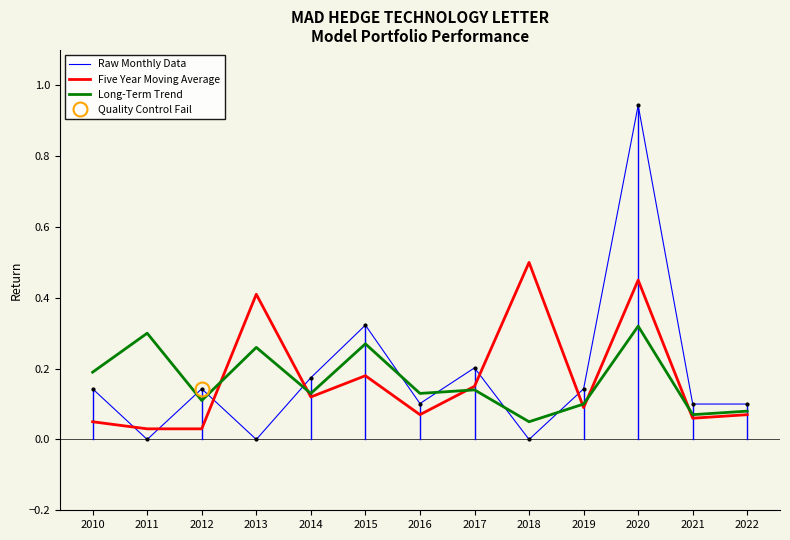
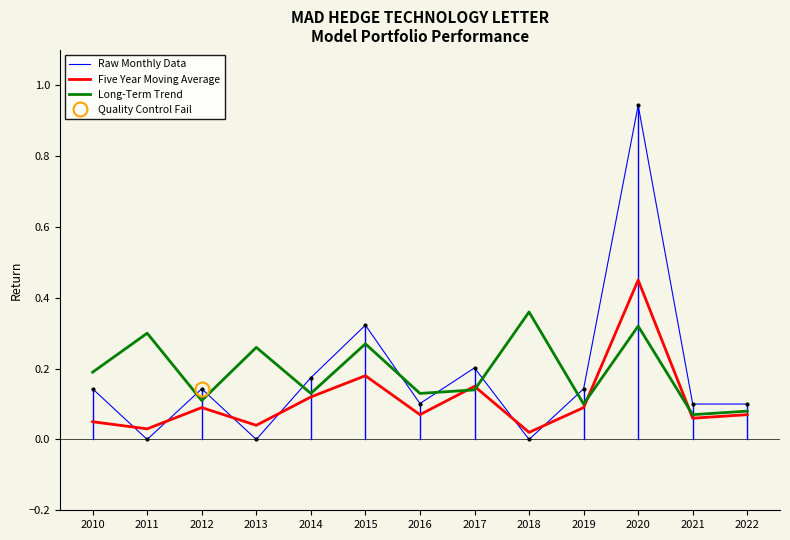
  {
    "Five Year Moving Average": {
      "2010": 0.05,
      "2011": 0.03,
-     "2012": 0.03,
-     "2013": 0.41,
+     "2012": 0.09,
+     "2013": 0.04,
      "2014": 0.12,
      "2015": 0.18,
      "2016": 0.07,
      "2017": 0.15,
-     "2018": 0.50,
+     "2018": 0.02,
      "2019": 0.09,
      "2020": 0.45,
      "2021": 0.06,
      "2022": 0.07
    },
    "Long-Term Trend": {
      "2010": 0.19,
      "2011": 0.30,
      "2012": 0.11,
      "2013": 0.26,
      "2014": 0.13,
      "2015": 0.27,
      "2016": 0.13,
      "2017": 0.14,
-     "2018": 0.05,
+     "2018": 0.36,
      "2019": 0.10,
      "2020": 0.32,
      "2021": 0.07,
      "2022": 0.08
    }
  }
